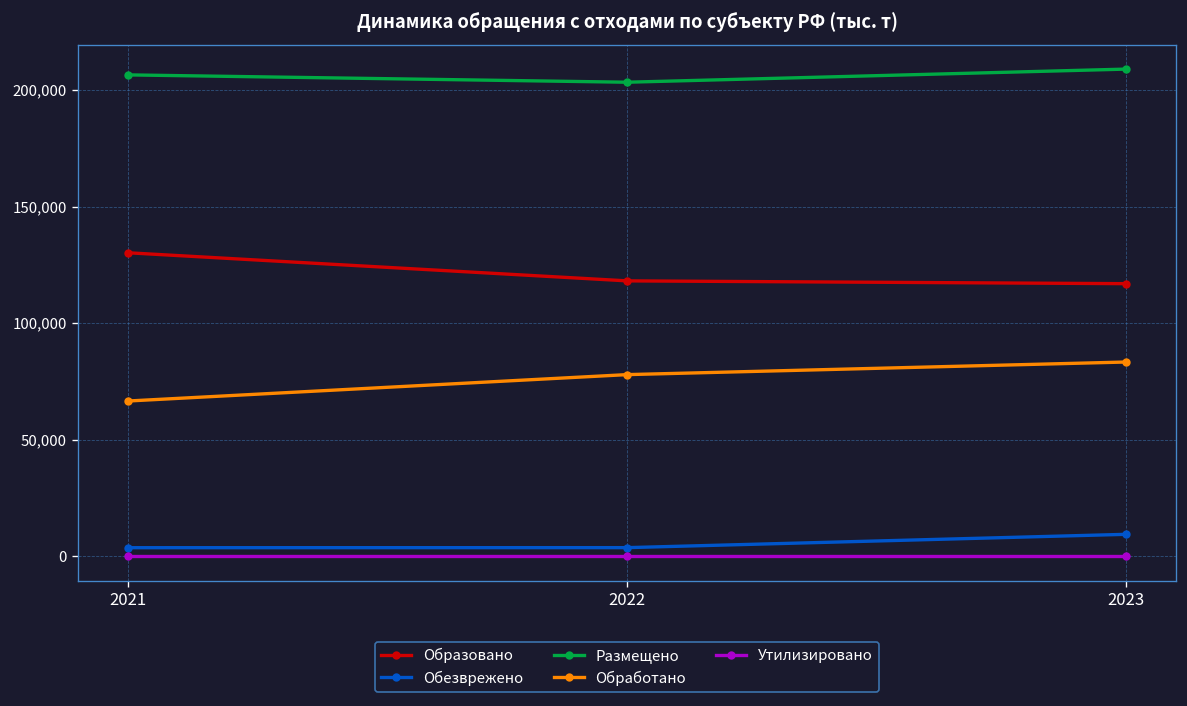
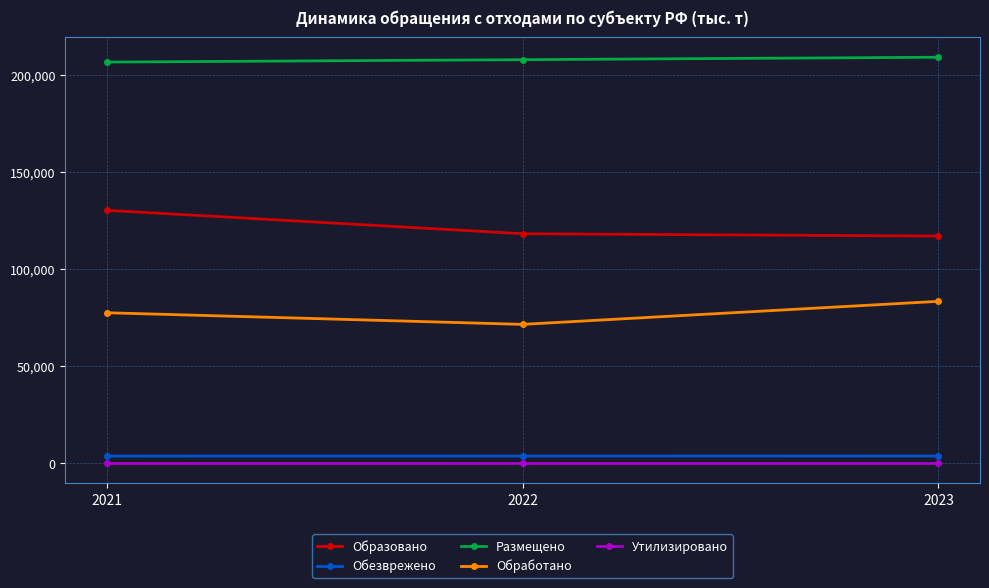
  {
    "Образовано": {
      "2021": "130,000",
      "2022": "118,000",
      "2023": "117,000"
    },
    "Обезврежено": {
      "2021": "4,000",
      "2022": "4,000",
-     "2023": "9,000"
+     "2023": "4,000"
    },
    "Размещено": {
      "2021": "206,000",
-     "2022": "203,000",
+     "2022": "208,000",
      "2023": "209,000"
    },
    "Обработано": {
-     "2021": "67,000",
-     "2022": "78,000",
+     "2021": "77,000",
+     "2022": "71,000",
      "2023": "83,000"
    },
    "Утилизировано": {
      "2021": "0",
      "2022": "0",
      "2023": "0"
    }
  }
